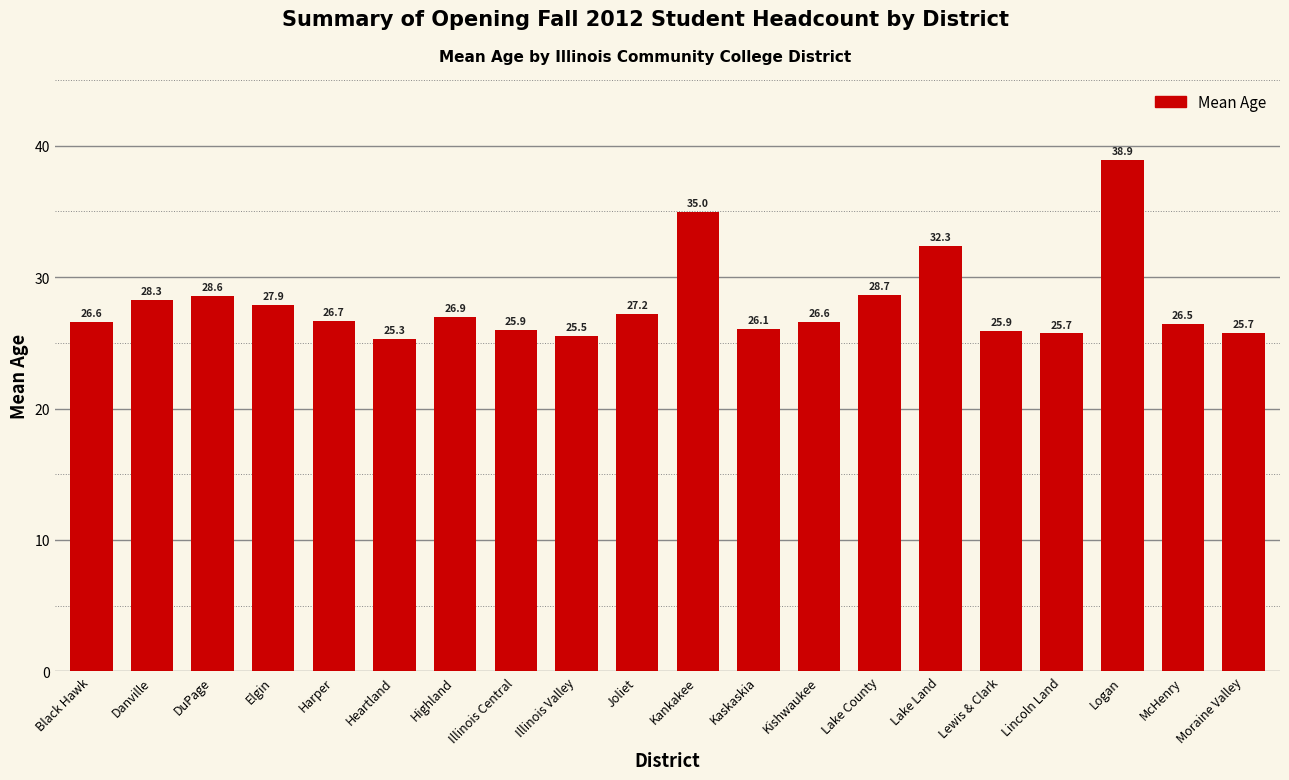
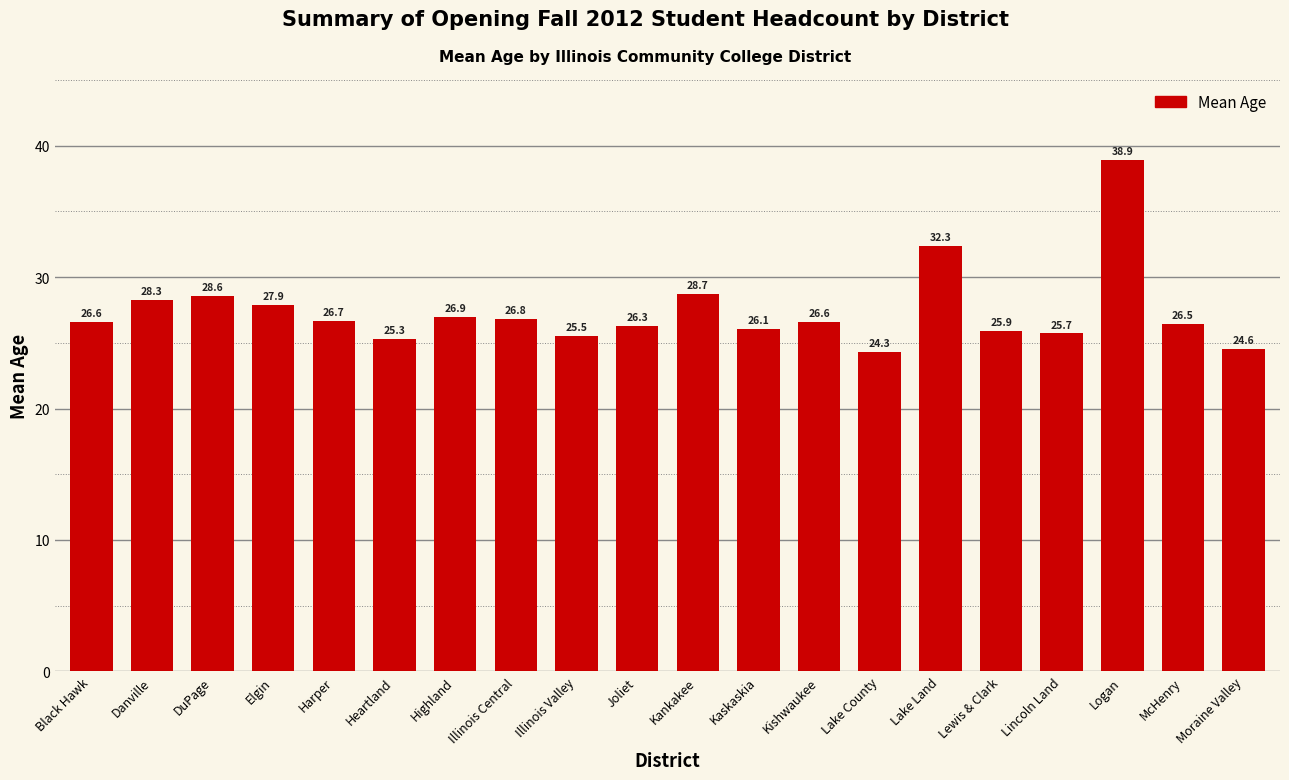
  {
    "Black Hawk": 26.6,
    "Danville": 28.3,
    "DuPage": 28.6,
    "Elgin": 27.9,
    "Harper": 26.7,
    "Heartland": 25.3,
    "Highland": 26.9,
-   "Illinois Central": 25.9,
+   "Illinois Central": 26.8,
    "Illinois Valley": 25.5,
-   "Joliet": 27.2,
-   "Kankakee": 35.0,
+   "Joliet": 26.3,
+   "Kankakee": 28.7,
    "Kaskaskia": 26.1,
    "Kishwaukee": 26.6,
-   "Lake County": 28.7,
+   "Lake County": 24.3,
    "Lake Land": 32.3,
    "Lewis & Clark": 25.9,
    "Lincoln Land": 25.7,
    "Logan": 38.9,
    "McHenry": 26.5,
-   "Moraine Valley": 25.7
+   "Moraine Valley": 24.6
  }
